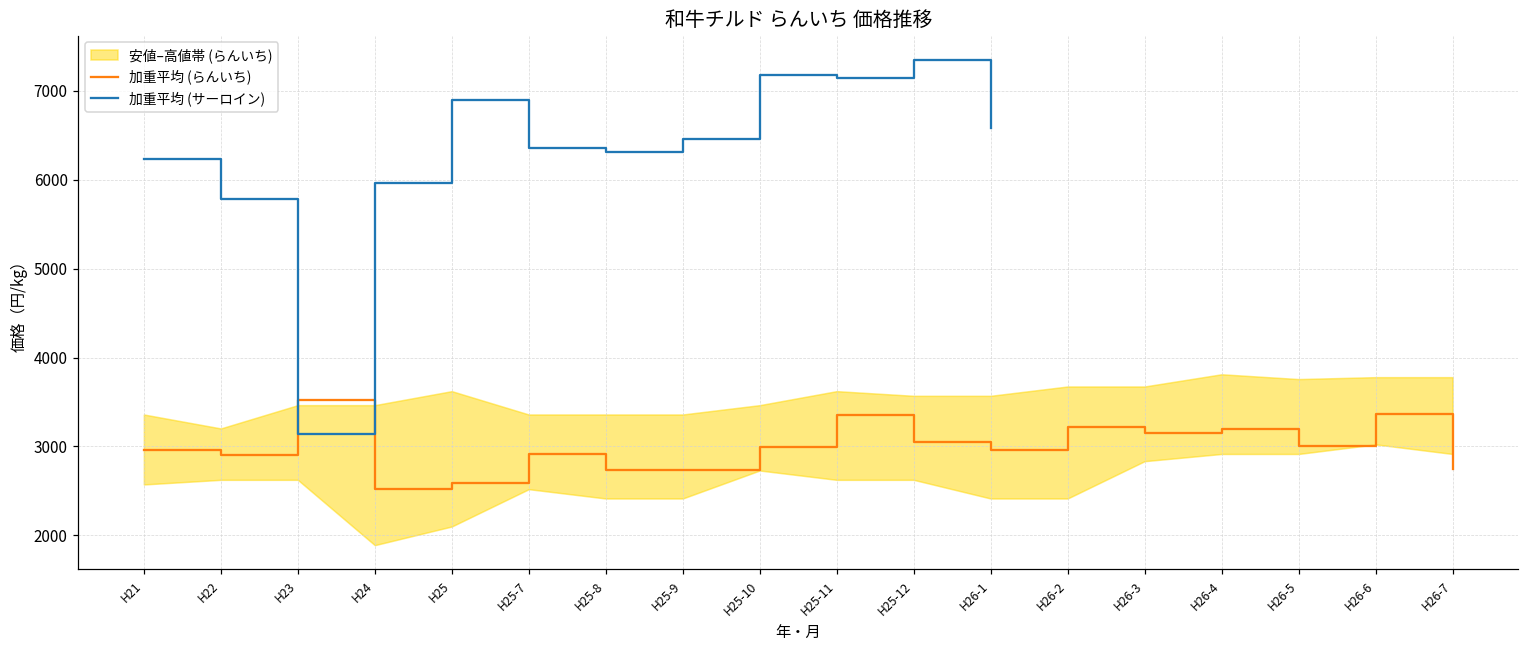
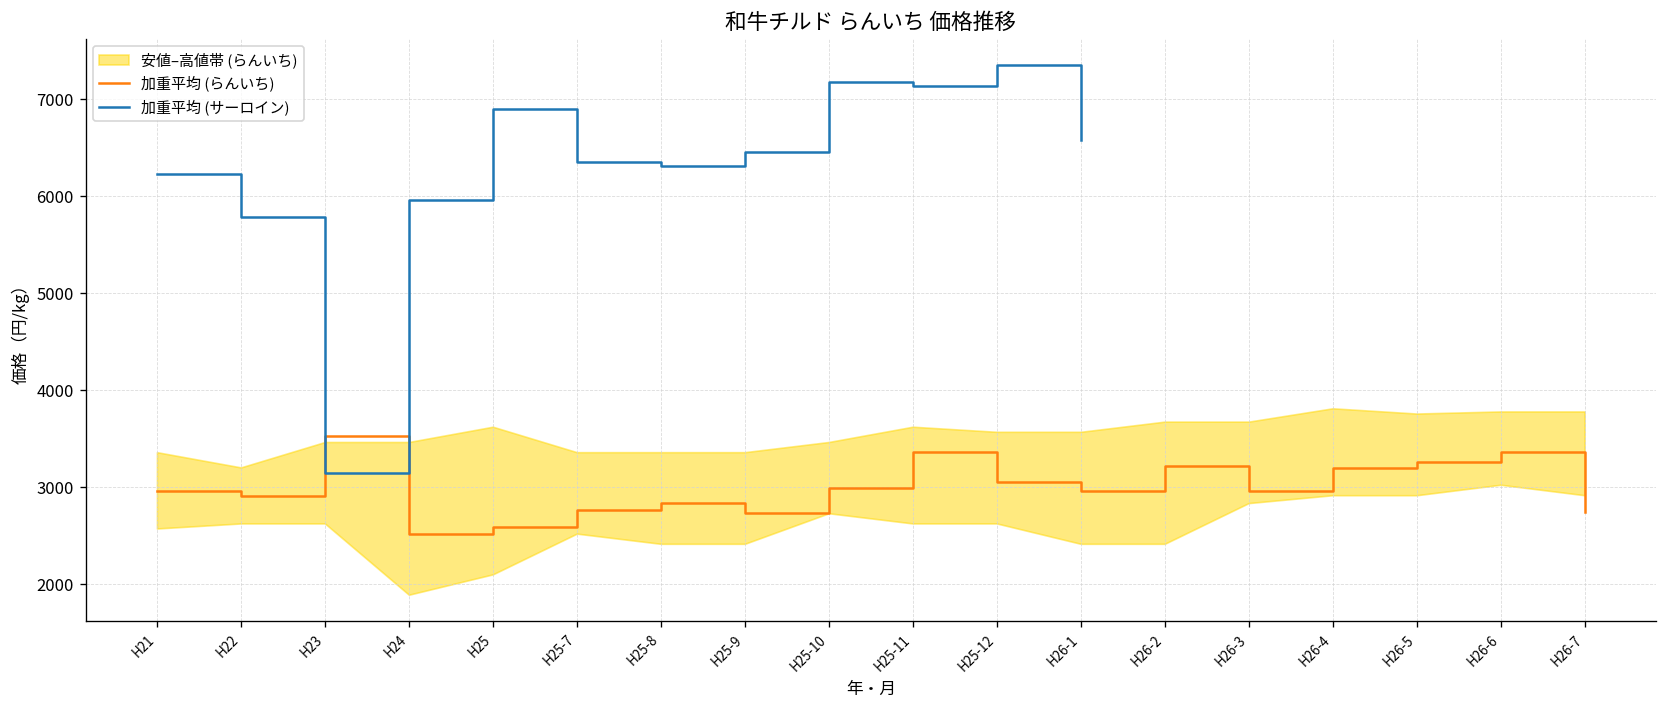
  {
    "加重平均 (らんいち)": {
      "H21": 3000,
      "H22": 2900,
      "H23": 3500,
      "H24": 2500,
      "H25": 2600,
-     "H25-7": 2900,
-     "H25-8": 2700,
+     "H25-7": 2800,
+     "H25-8": 2800,
      "H25-9": 2700,
      "H25-10": 3000,
      "H25-11": 3400,
      "H25-12": 3000,
      "H26-1": 3000,
      "H26-2": 3200,
-     "H26-3": 3200,
+     "H26-3": 3000,
      "H26-4": 3200,
-     "H26-5": 3000,
+     "H26-5": 3300,
      "H26-6": 3400,
      "H26-7": 2700
    },
    "加重平均 (サーロイン)": {
      "H21": 6200,
      "H22": 5800,
      "H23": 3100,
      "H24": 6000,
      "H25": 6900,
      "H25-7": 6400,
      "H25-8": 6300,
      "H25-9": 6500,
      "H25-10": 7200,
      "H25-11": 7100,
      "H25-12": 7300,
      "H26-1": 6600
    }
  }
